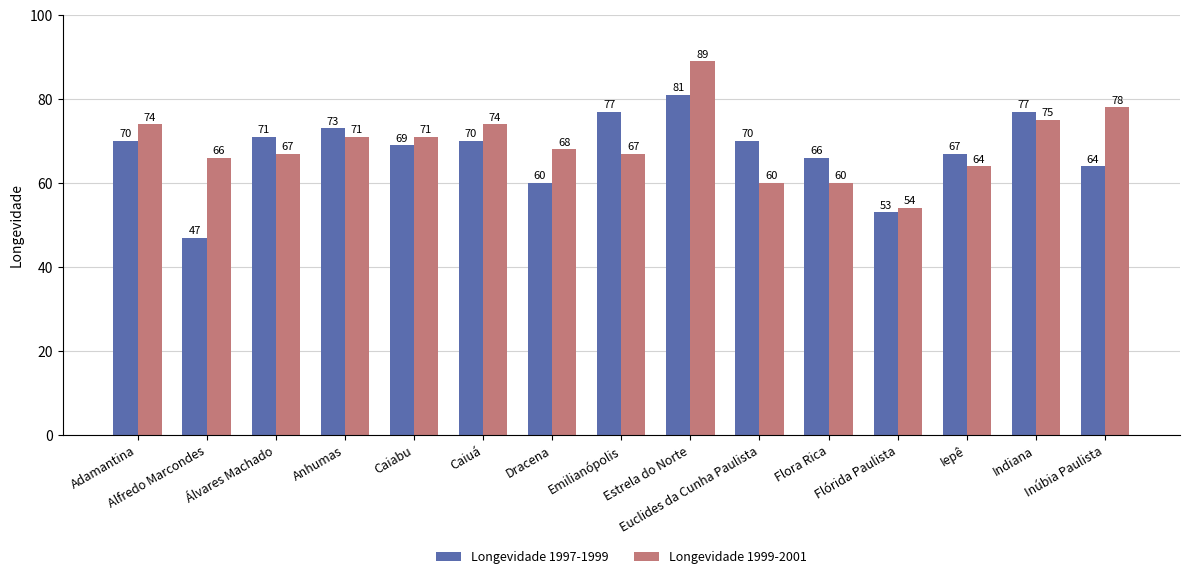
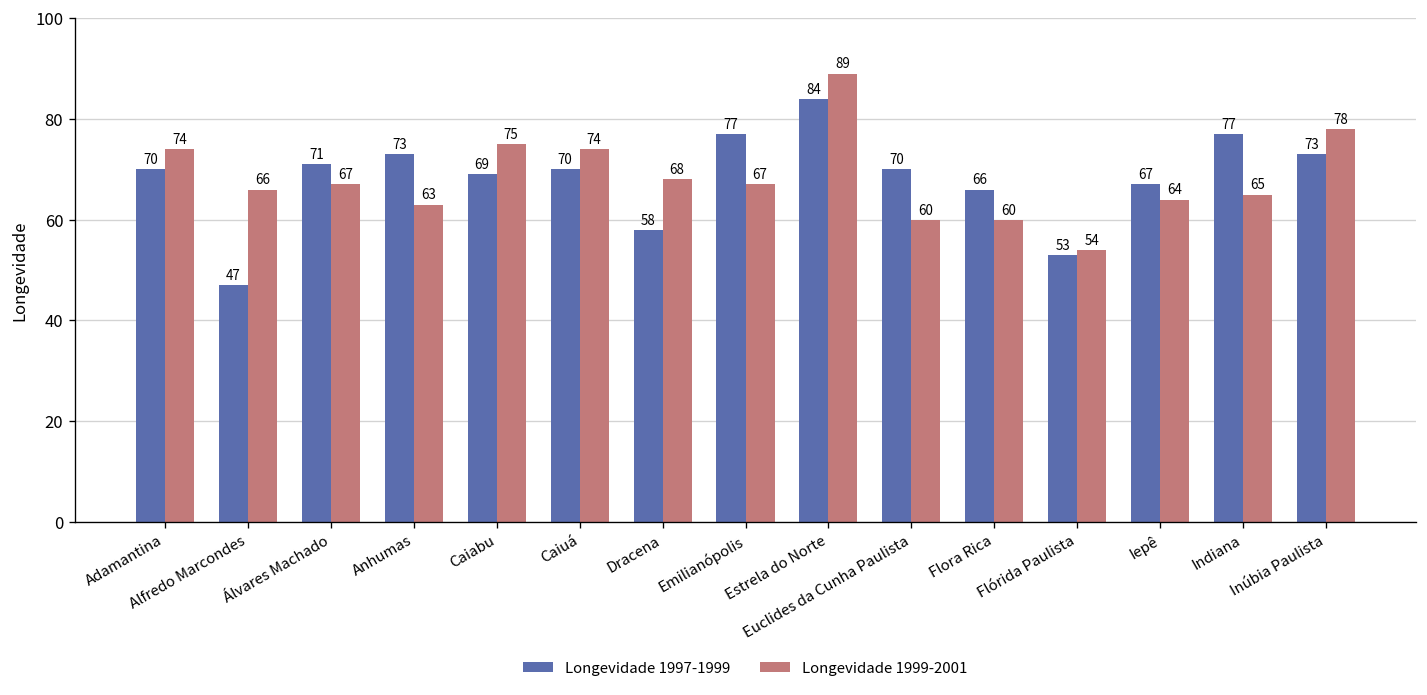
  {
    "Longevidade 1997-1999": {
      "Adamantina": 70,
      "Alfredo Marcondes": 47,
      "Álvares Machado": 71,
      "Anhumas": 73,
      "Caiabu": 69,
      "Caiuá": 70,
-     "Dracena": 60,
+     "Dracena": 58,
      "Emilianópolis": 77,
-     "Estrela do Norte": 81,
+     "Estrela do Norte": 84,
      "Euclides da Cunha Paulista": 70,
      "Flora Rica": 66,
      "Flórida Paulista": 53,
      "Iepê": 67,
      "Indiana": 77,
-     "Inúbia Paulista": 64
+     "Inúbia Paulista": 73
    },
    "Longevidade 1999-2001": {
      "Adamantina": 74,
      "Alfredo Marcondes": 66,
      "Álvares Machado": 67,
-     "Anhumas": 71,
-     "Caiabu": 71,
+     "Anhumas": 63,
+     "Caiabu": 75,
      "Caiuá": 74,
      "Dracena": 68,
      "Emilianópolis": 67,
      "Estrela do Norte": 89,
      "Euclides da Cunha Paulista": 60,
      "Flora Rica": 60,
      "Flórida Paulista": 54,
      "Iepê": 64,
-     "Indiana": 75,
+     "Indiana": 65,
      "Inúbia Paulista": 78
    }
  }
